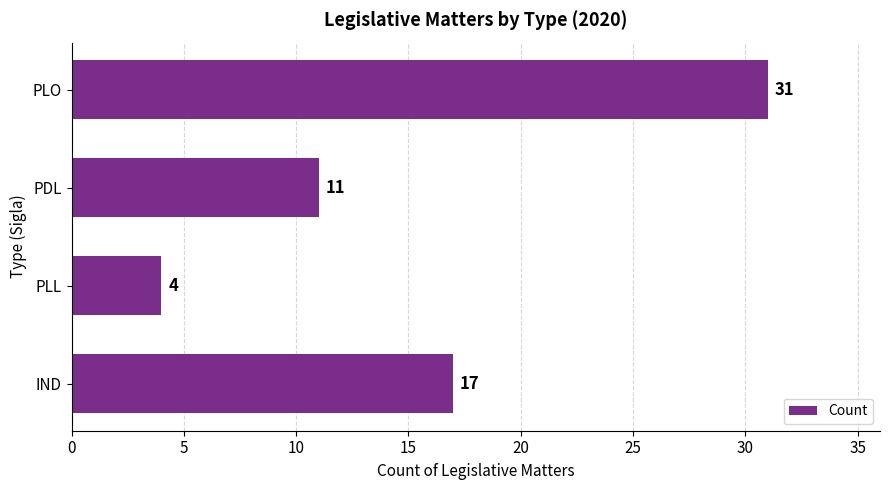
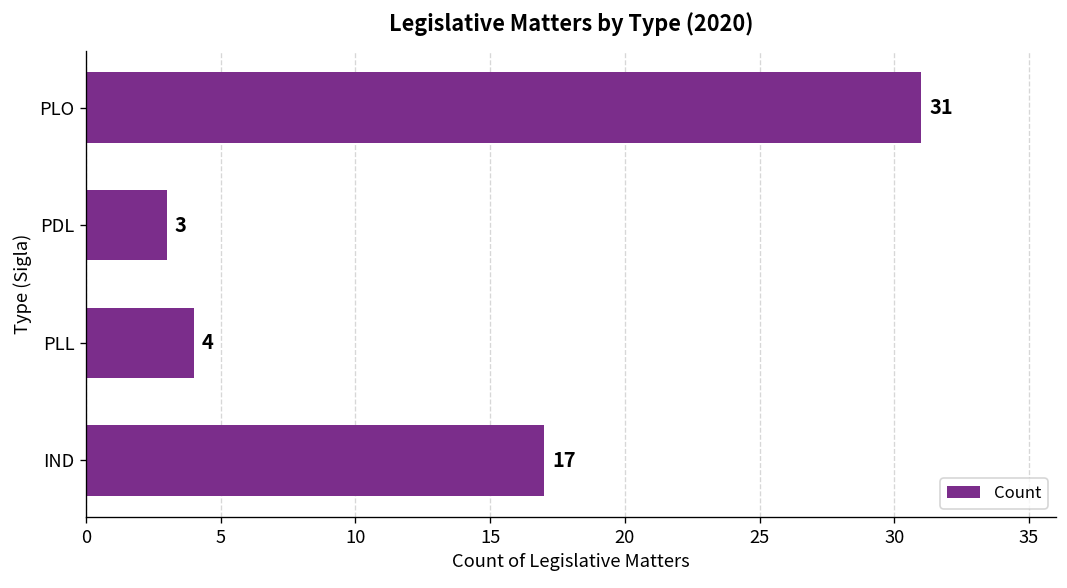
  {
    "PLO": 31,
-   "PDL": 11,
+   "PDL": 3,
    "PLL": 4,
    "IND": 17
  }
